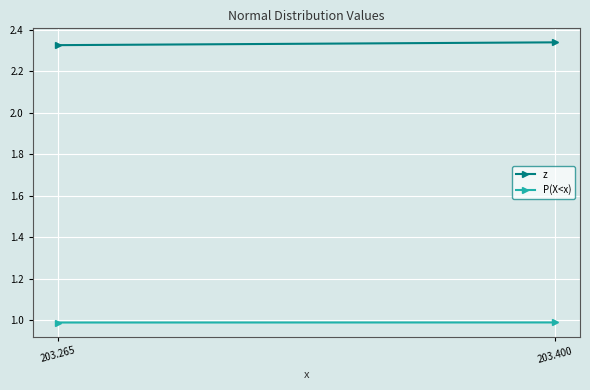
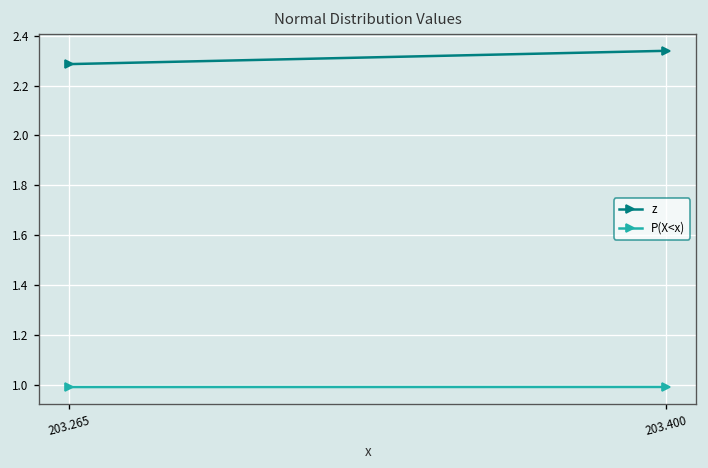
  {
    "z": {
-     "203.265": 2.33,
+     "203.265": 2.29,
      "203.400": 2.34
    },
    "P(X<x)": {
      "203.265": 0.99,
      "203.400": 0.99
    }
  }
